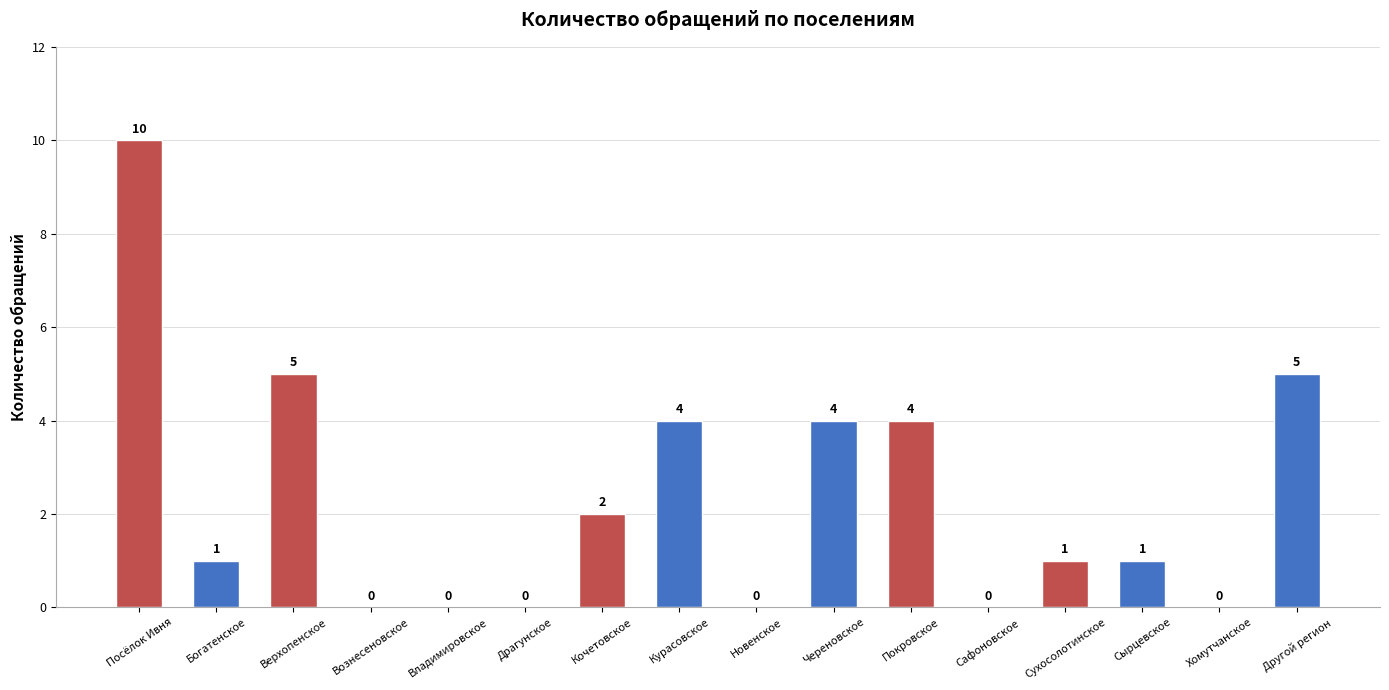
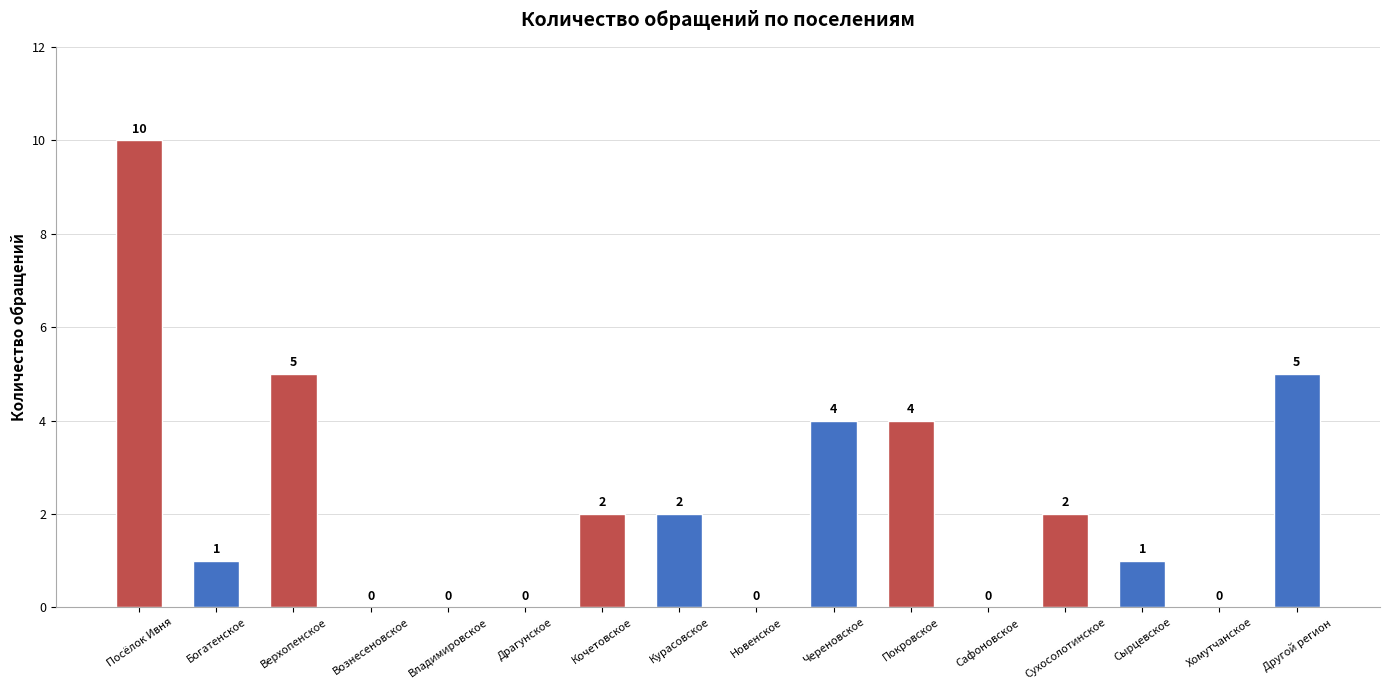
  {
    "Посёлок Ивня": 10,
    "Богатенское": 1,
    "Верхопенское": 5,
    "Вознесеновское": 0,
    "Владимировское": 0,
    "Драгунское": 0,
    "Кочетовское": 2,
-   "Курасовское": 4,
+   "Курасовское": 2,
    "Новенское": 0,
    "Череновское": 4,
    "Покровское": 4,
    "Сафоновское": 0,
-   "Сухосолотинское": 1,
+   "Сухосолотинское": 2,
    "Сырцевское": 1,
    "Хомутчанское": 0,
    "Другой регион": 5
  }
